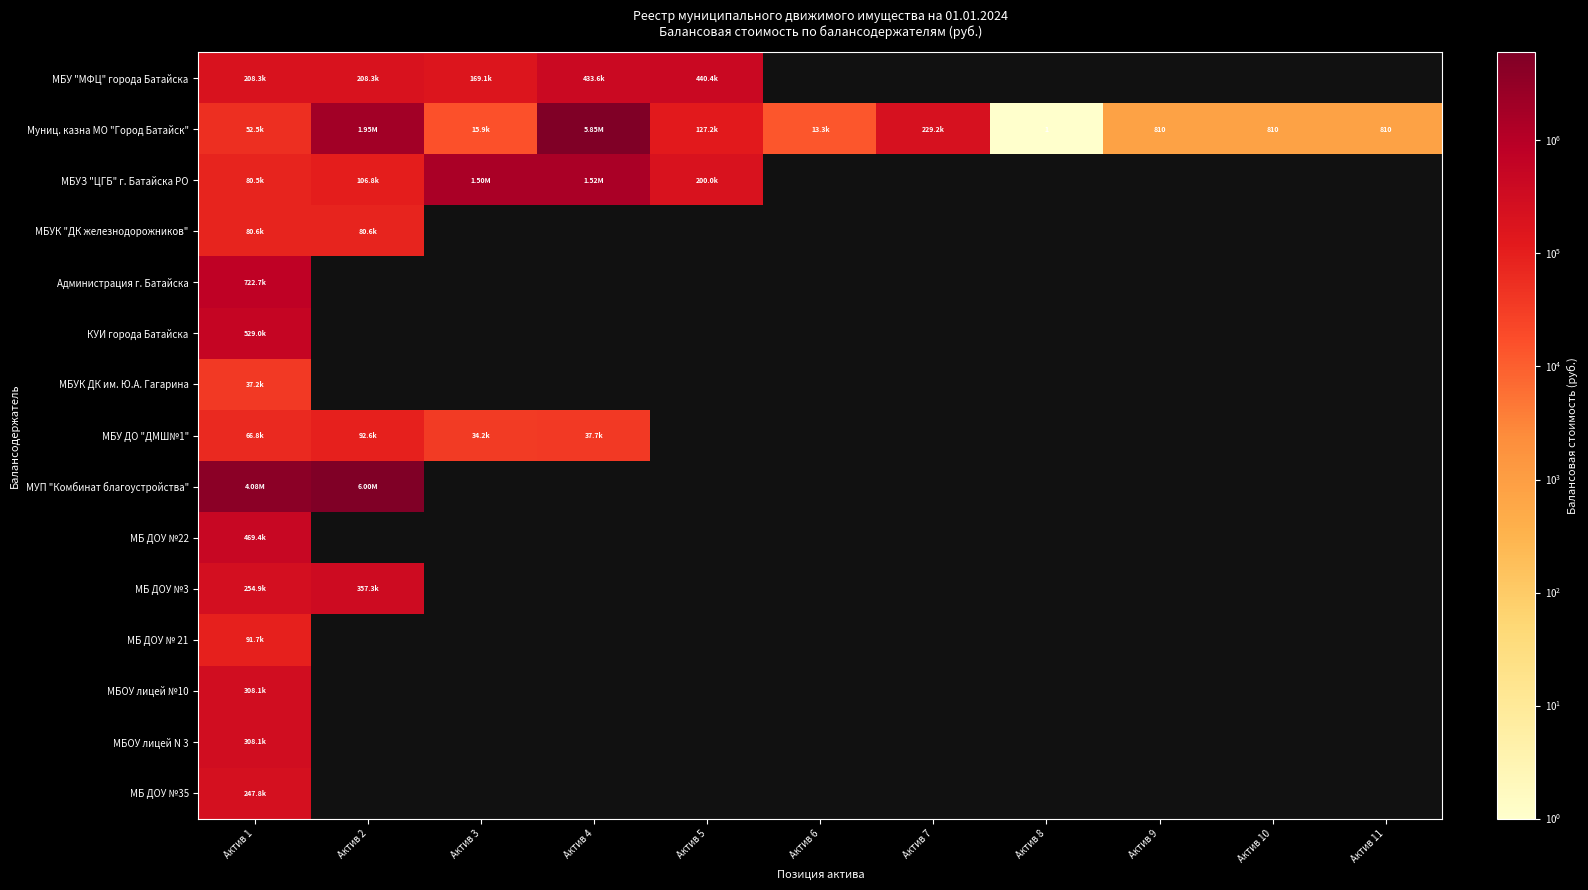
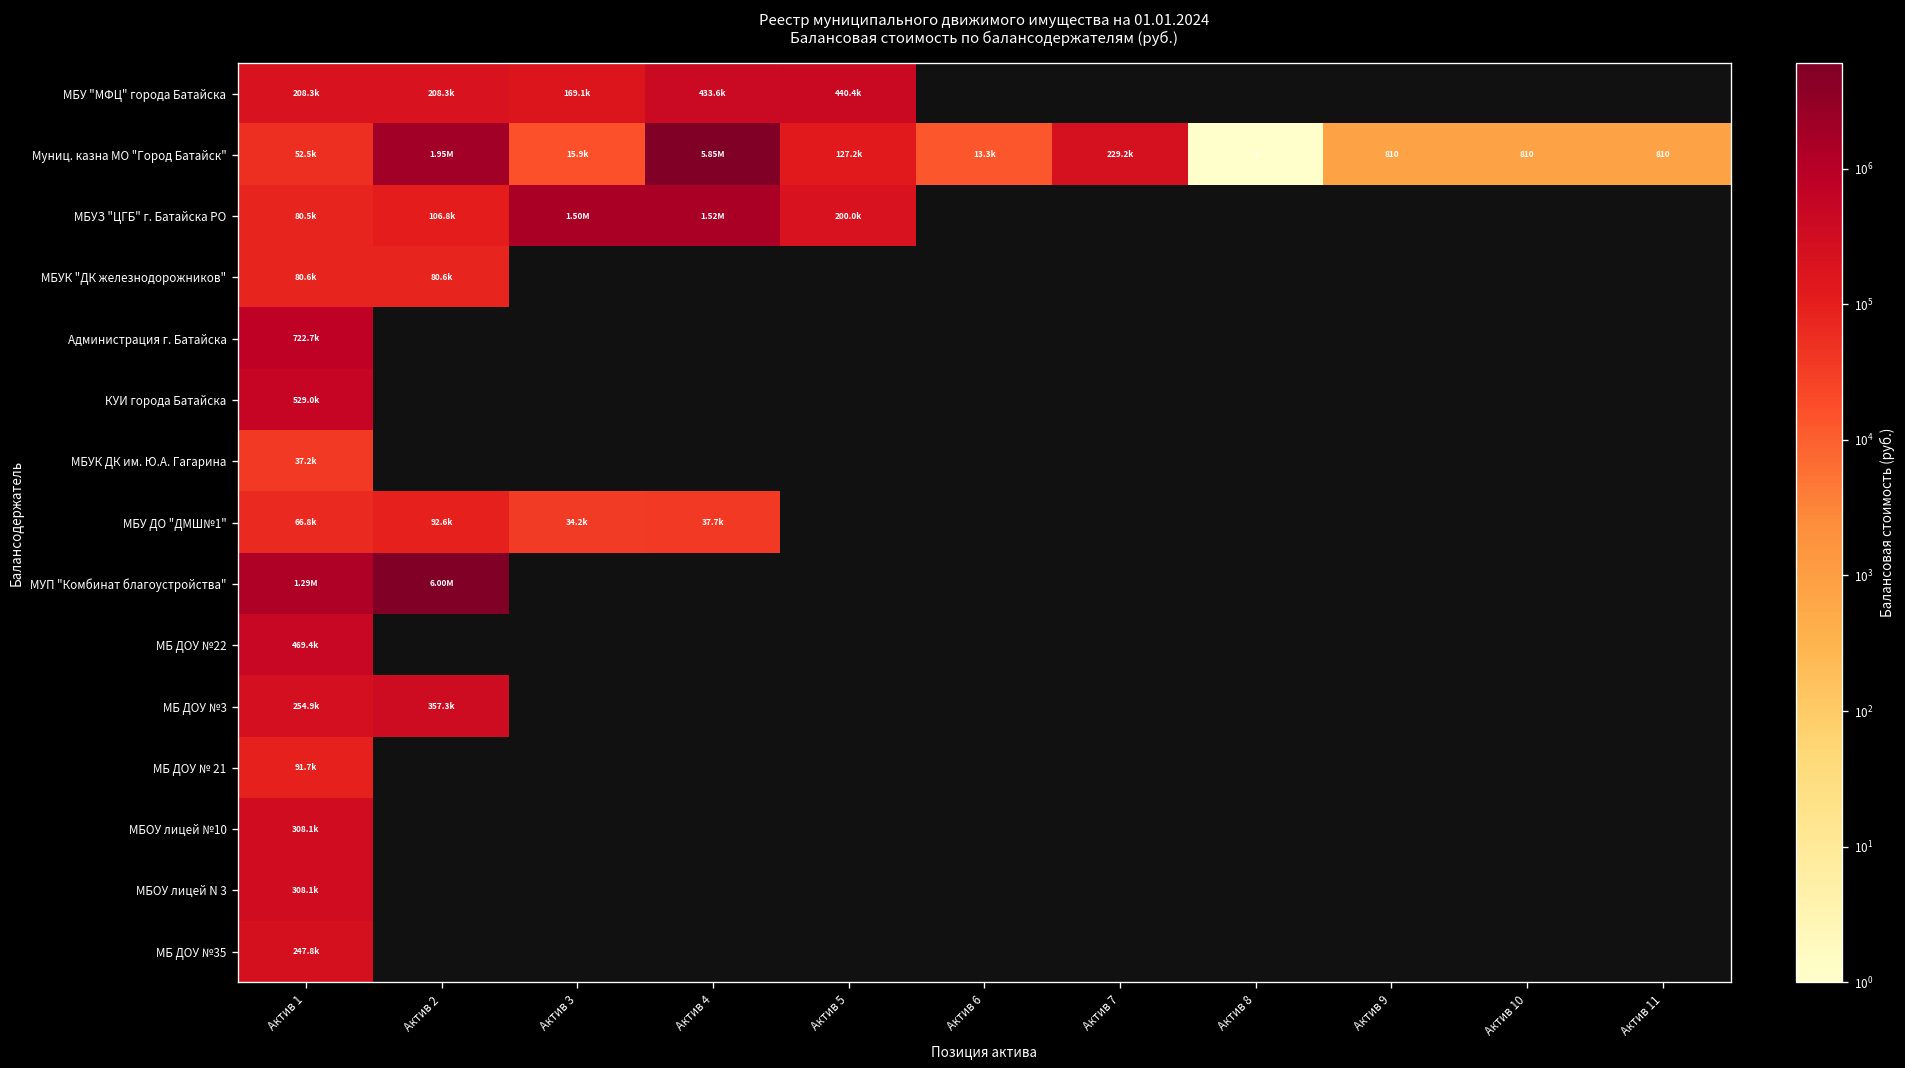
  {
    "МБУ \"МФЦ\" города Батайска": {
      "Актив 1": "208.3k",
      "Актив 2": "208.3k",
      "Актив 3": "169.1k",
      "Актив 4": "433.6k",
      "Актив 5": "440.4k"
    },
    "Муниц. казна МО \"Город Батайск\"": {
      "Актив 1": "52.5k",
      "Актив 2": "1.95M",
      "Актив 3": "15.9k",
      "Актив 4": "5.85M",
      "Актив 5": "127.2k",
      "Актив 6": "13.3k",
      "Актив 7": "229.2k",
      "Актив 8": "1",
      "Актив 9": "810",
      "Актив 10": "810",
      "Актив 11": "810"
    },
    "МБУЗ \"ЦГБ\" г. Батайска РО": {
      "Актив 1": "80.5k",
      "Актив 2": "106.8k",
      "Актив 3": "1.50M",
      "Актив 4": "1.52M",
      "Актив 5": "200.0k"
    },
    "МБУК \"ДК железнодорожников\"": {
      "Актив 1": "80.6k",
      "Актив 2": "80.6k"
    },
    "Администрация г. Батайска": {
      "Актив 1": "722.7k"
    },
    "КУИ города Батайска": {
      "Актив 1": "529.0k"
    },
    "МБУК ДК им. Ю.А. Гагарина": {
      "Актив 1": "37.2k"
    },
    "МБУ ДО \"ДМШ№1\"": {
      "Актив 1": "66.8k",
      "Актив 2": "92.6k",
      "Актив 3": "34.2k",
      "Актив 4": "37.7k"
    },
    "МУП \"Комбинат благоустройства\"": {
-     "Актив 1": "4.08M",
+     "Актив 1": "1.29M",
      "Актив 2": "6.00M"
    },
    "МБ ДОУ №22": {
      "Актив 1": "469.4k"
    },
    "МБ ДОУ №3": {
      "Актив 1": "254.9k",
      "Актив 2": "357.3k"
    },
    "МБ ДОУ № 21": {
      "Актив 1": "91.7k"
    },
    "МБОУ лицей №10": {
      "Актив 1": "308.1k"
    },
    "МБОУ лицей N 3": {
      "Актив 1": "308.1k"
    },
    "МБ ДОУ №35": {
      "Актив 1": "247.8k"
    }
  }
